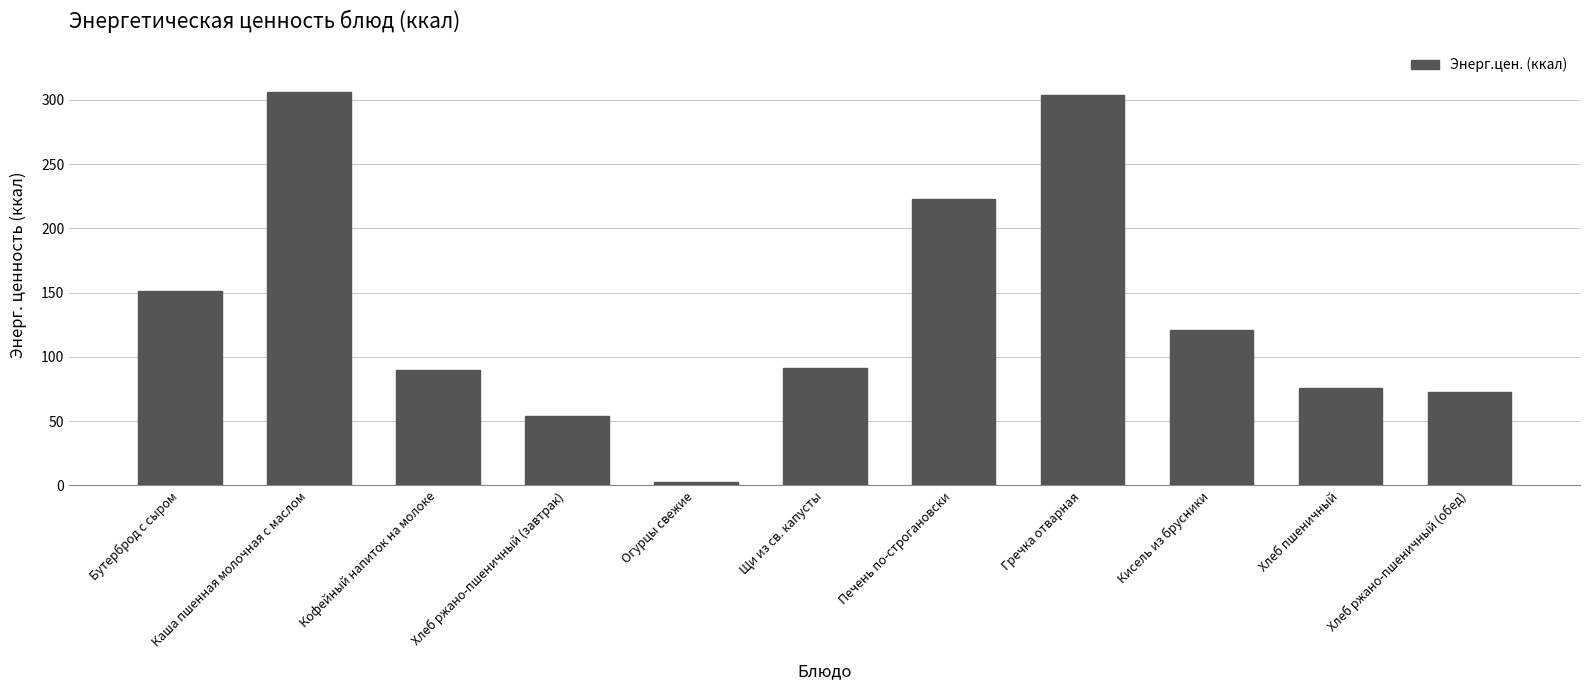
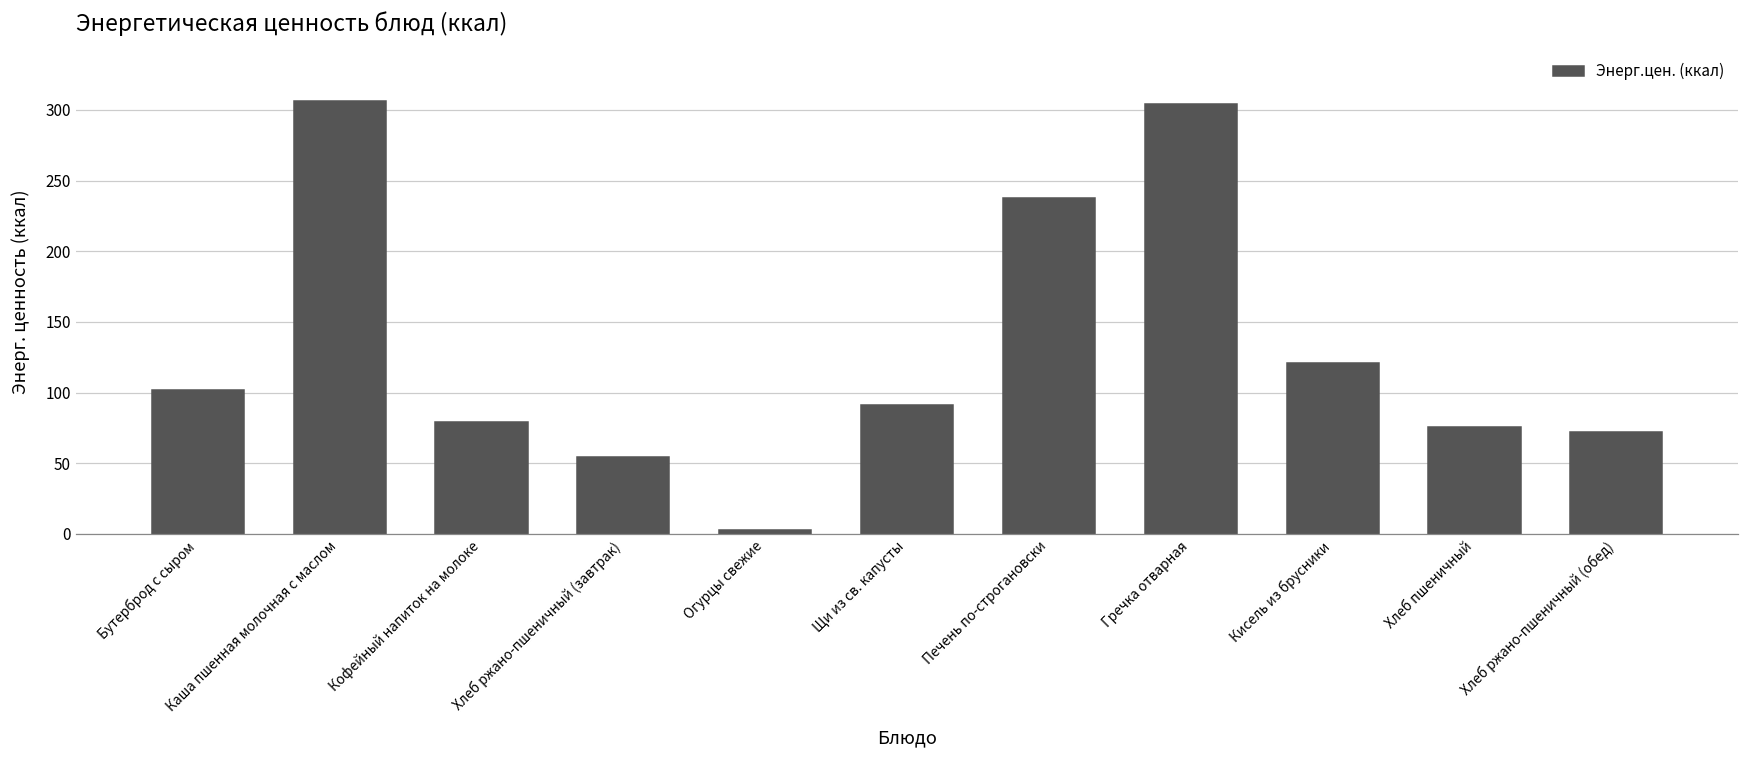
  {
-   "Бутерброд с сыром": 151,
+   "Бутерброд с сыром": 102,
    "Каша пшенная молочная с маслом": 306,
-   "Кофейный напиток на молоке": 90,
+   "Кофейный напиток на молоке": 79,
    "Хлеб ржано-пшеничный (завтрак)": 54,
    "Огурцы свежие": 3,
    "Щи из св. капусты": 91,
-   "Печень по-строгановски": 223,
+   "Печень по-строгановски": 238,
    "Гречка отварная": 304,
    "Кисель из брусники": 121,
    "Хлеб пшеничный": 76,
    "Хлеб ржано-пшеничный (обед)": 72
  }
